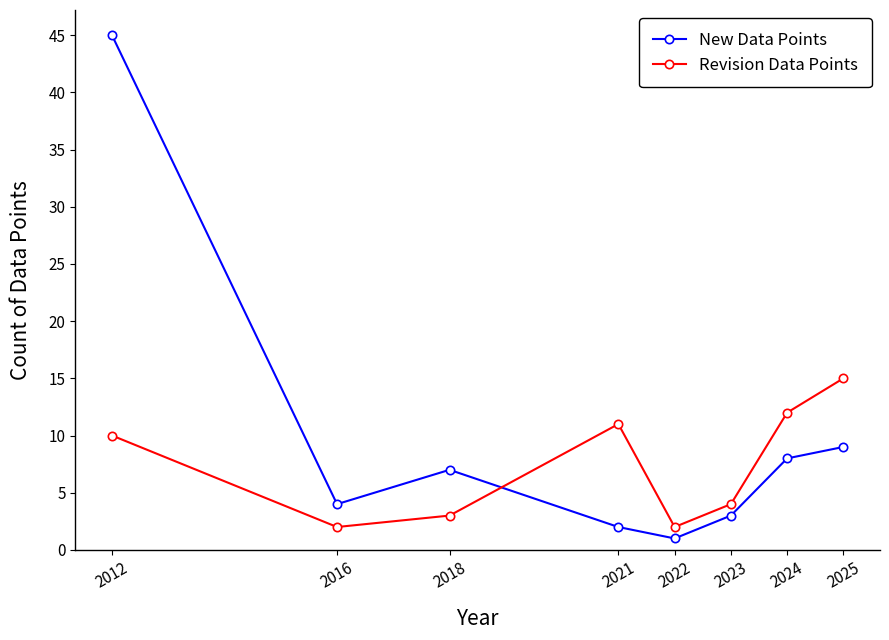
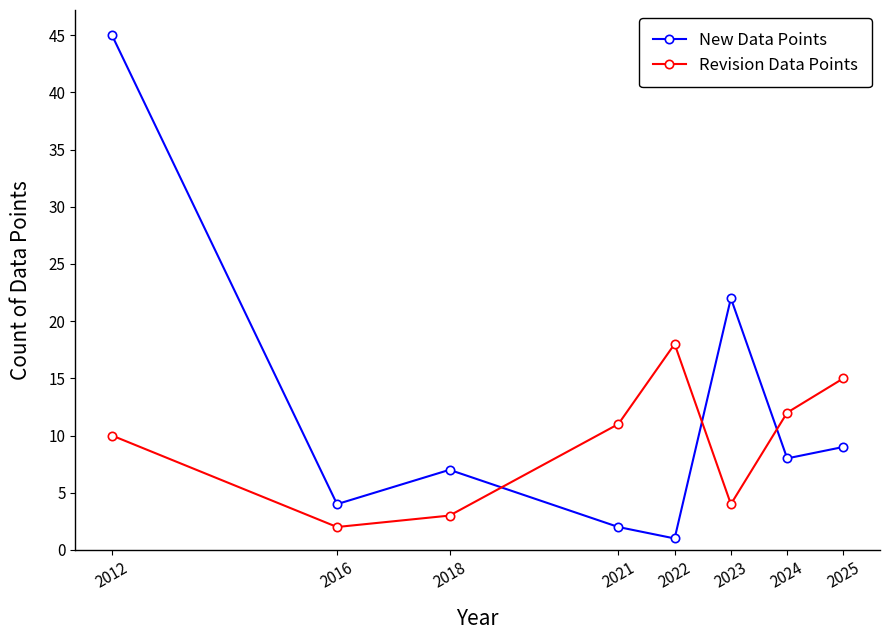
  {
    "New Data Points": {
      "2012": 45,
      "2016": 4,
      "2018": 7,
      "2021": 2,
      "2022": 1,
-     "2023": 3,
+     "2023": 22,
      "2024": 8,
      "2025": 9
    },
    "Revision Data Points": {
      "2012": 10,
      "2016": 2,
      "2018": 3,
      "2021": 11,
-     "2022": 2,
+     "2022": 18,
      "2023": 4,
      "2024": 12,
      "2025": 15
    }
  }
